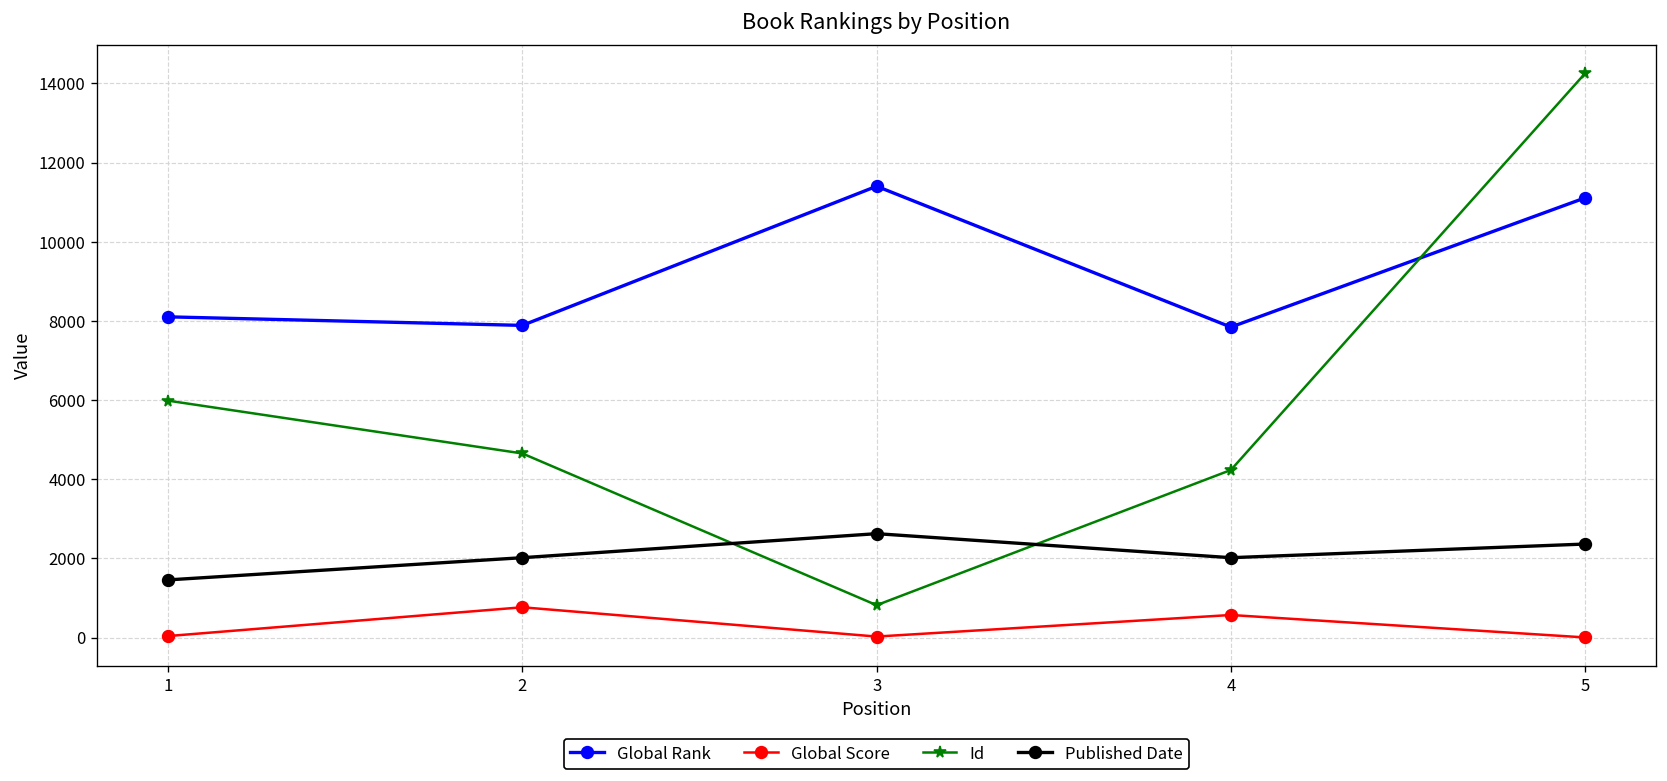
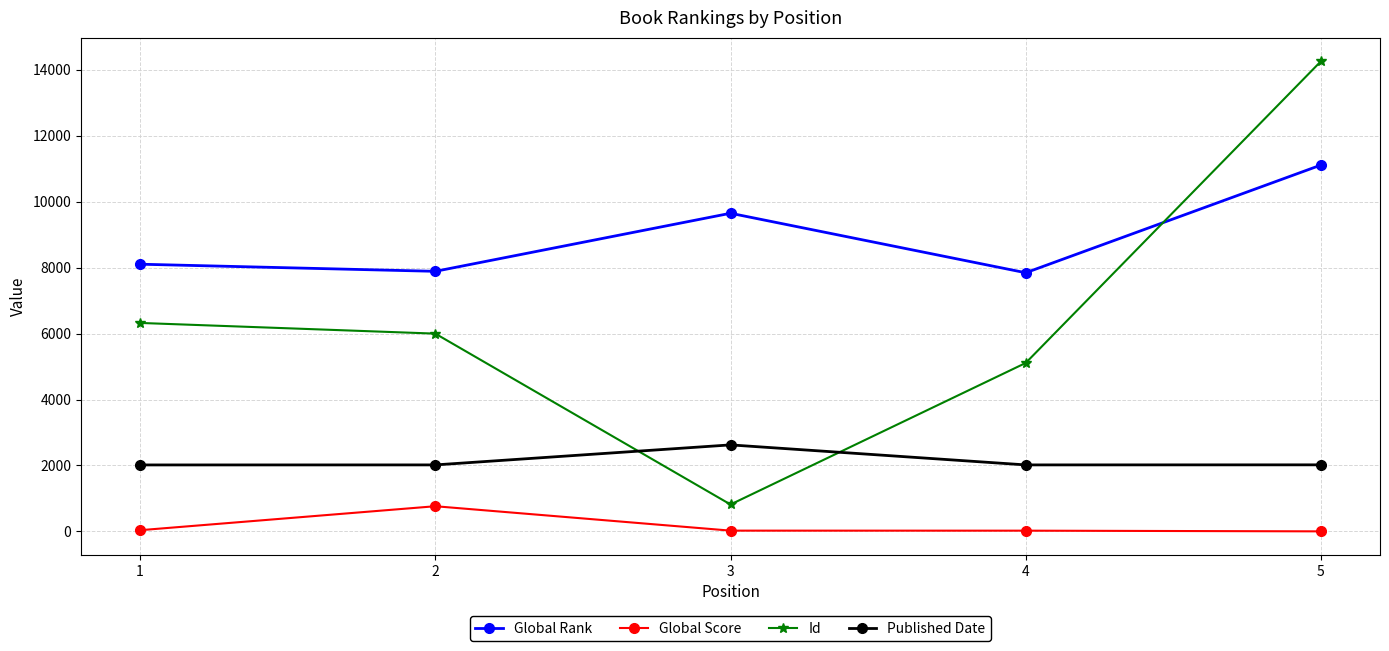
  {
    "Global Rank": {
      "1": 8100,
      "2": 7900,
-     "3": 11400,
+     "3": 9600,
      "4": 7800,
      "5": 11100
    },
    "Global Score": {
      "1": 0,
      "2": 800,
      "3": 0,
-     "4": 600,
+     "4": 0,
      "5": 0
    },
    "Id": {
-     "1": 6000,
-     "2": 4700,
+     "1": 6300,
+     "2": 6000,
      "3": 800,
-     "4": 4200,
+     "4": 5100,
      "5": 14300
    },
    "Published Date": {
-     "1": 1500,
+     "1": 2000,
      "2": 2000,
      "3": 2600,
      "4": 2000,
-     "5": 2400
+     "5": 2000
    }
  }
